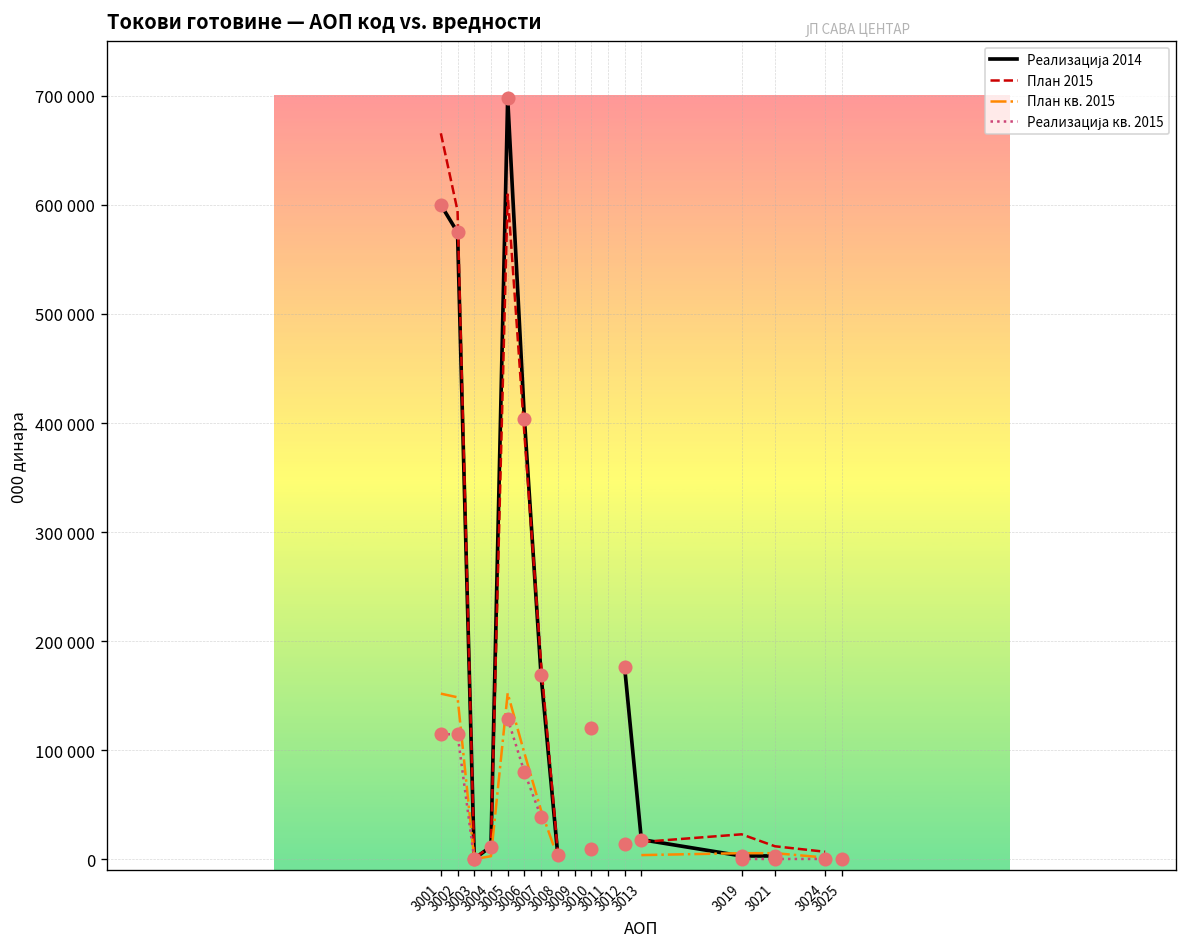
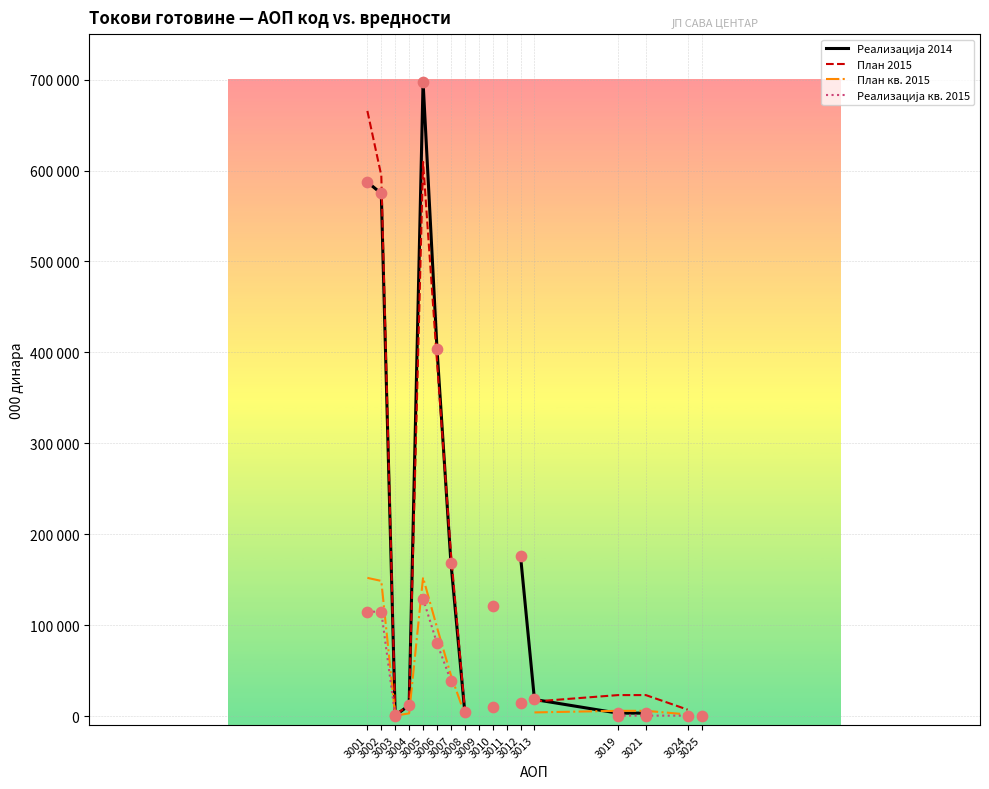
  {
    "Реализација 2014": {
-     "3001": 600000,
+     "3001": 590000,
      "3002": 570000,
      "3005": 700000,
      "3006": 400000,
      "3007": 170000,
      "3010": 120000,
      "3012": 180000,
      "3025": 0
    },
    "План 2015": {
      "3001": 670000,
      "3002": 590000,
      "3005": 610000,
      "3006": 390000,
      "3007": 180000,
      "3008": 10000,
      "3010": 40000,
      "3019": 20000,
-     "3021": 10000,
+     "3021": 20000,
      "3024": 10000
    },
    "План кв. 2015": {
      "3001": 150000,
      "3002": 150000,
      "3004": 0,
      "3005": 150000,
      "3006": 100000,
      "3007": 40000,
      "3013": 0
    },
    "Реализација кв. 2015": {
      "3001": 110000,
      "3002": 110000,
      "3005": 130000,
      "3006": 80000,
      "3007": 40000,
      "3012": 10000
    }
  }
